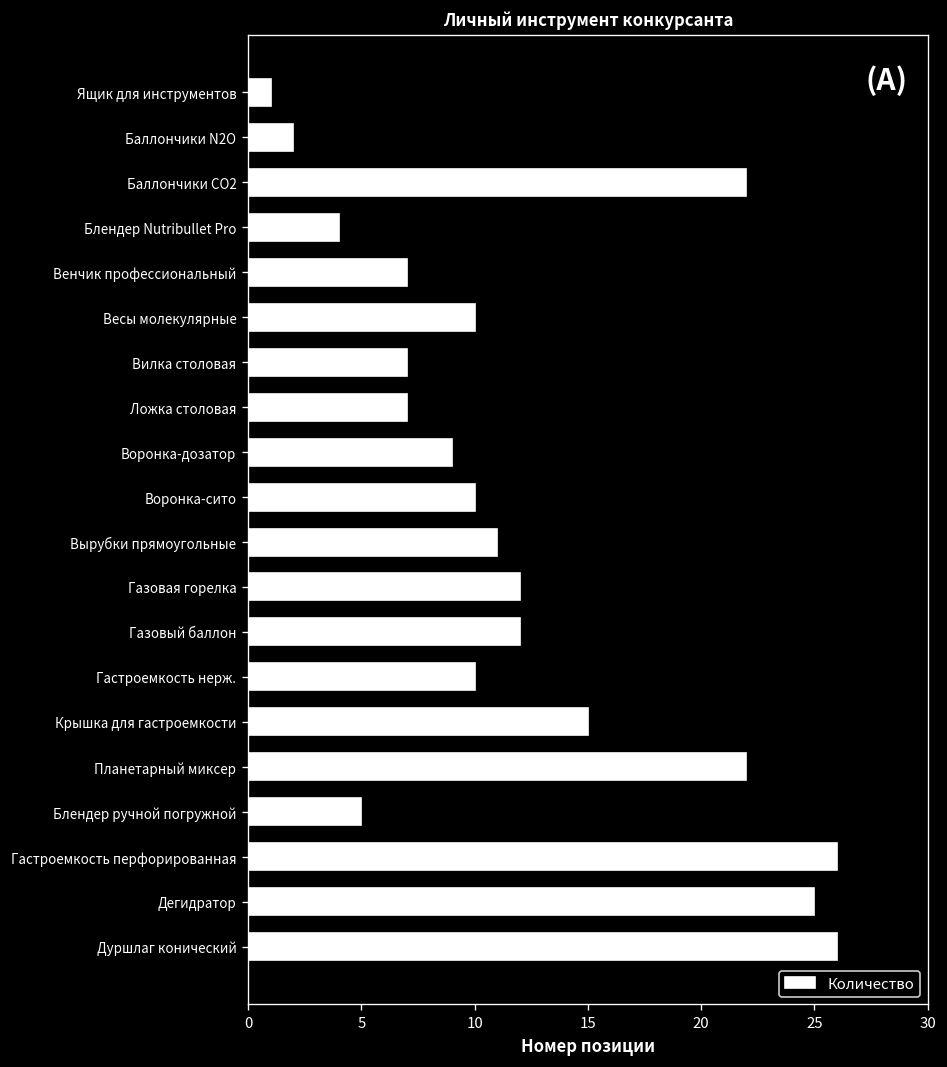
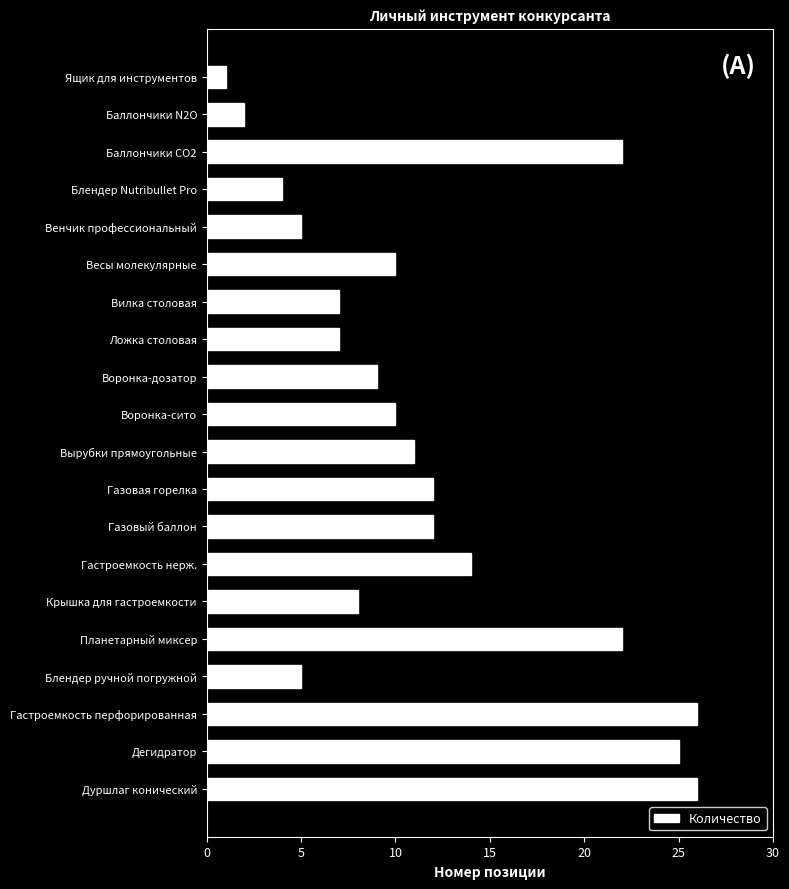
  {
    "Ящик для инструментов": 1,
    "Баллончики N2O": 2,
    "Баллончики CO2": 22,
    "Блендер Nutribullet Pro": 4,
-   "Венчик профессиональный": 7,
+   "Венчик профессиональный": 5,
    "Весы молекулярные": 10,
    "Вилка столовая": 7,
    "Ложка столовая": 7,
    "Воронка-дозатор": 9,
    "Воронка-сито": 10,
    "Вырубки прямоугольные": 11,
    "Газовая горелка": 12,
    "Газовый баллон": 12,
-   "Гастроемкость нерж.": 10,
-   "Крышка для гастроемкости": 15,
+   "Гастроемкость нерж.": 14,
+   "Крышка для гастроемкости": 8,
    "Планетарный миксер": 22,
    "Блендер ручной погружной": 5,
    "Гастроемкость перфорированная": 26,
    "Дегидратор": 25,
    "Дуршлаг конический": 26
  }
